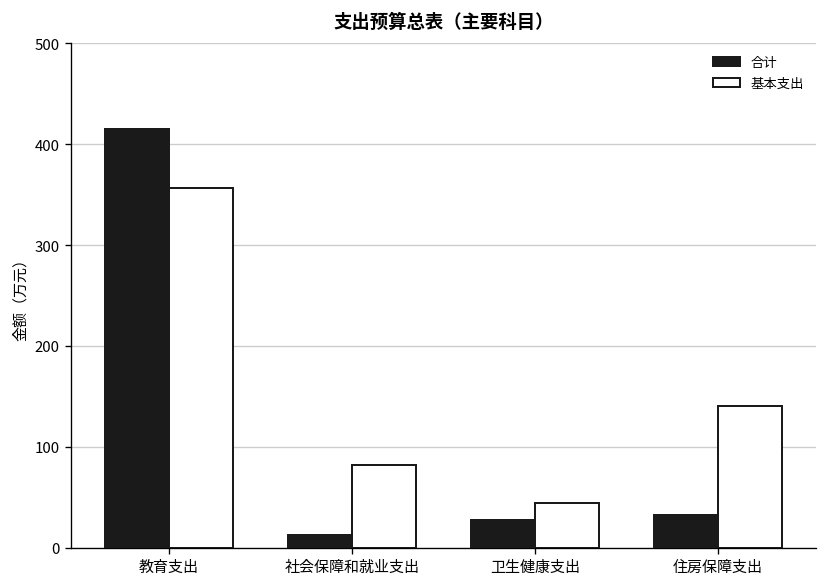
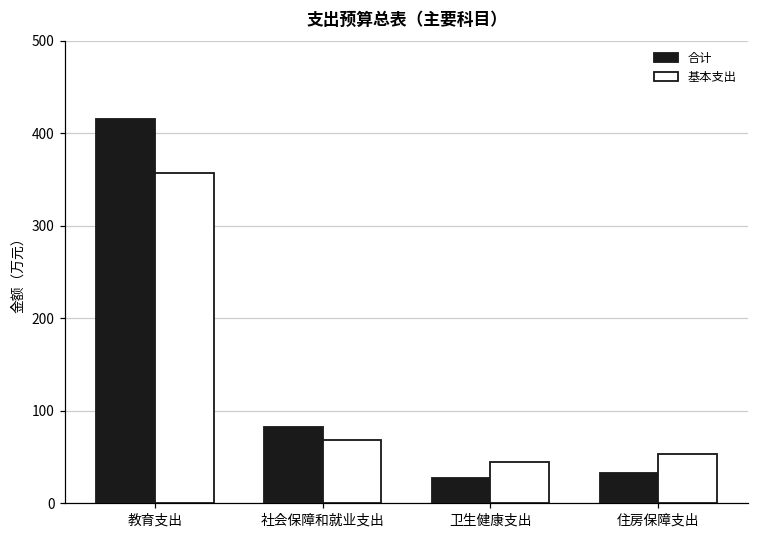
  {
    "合计": {
      "教育支出": 420,
-     "社会保障和就业支出": 10,
+     "社会保障和就业支出": 80,
      "卫生健康支出": 30,
      "住房保障支出": 30
    },
    "基本支出": {
      "教育支出": 360,
-     "社会保障和就业支出": 80,
+     "社会保障和就业支出": 70,
      "卫生健康支出": 40,
-     "住房保障支出": 140
+     "住房保障支出": 50
    }
  }
